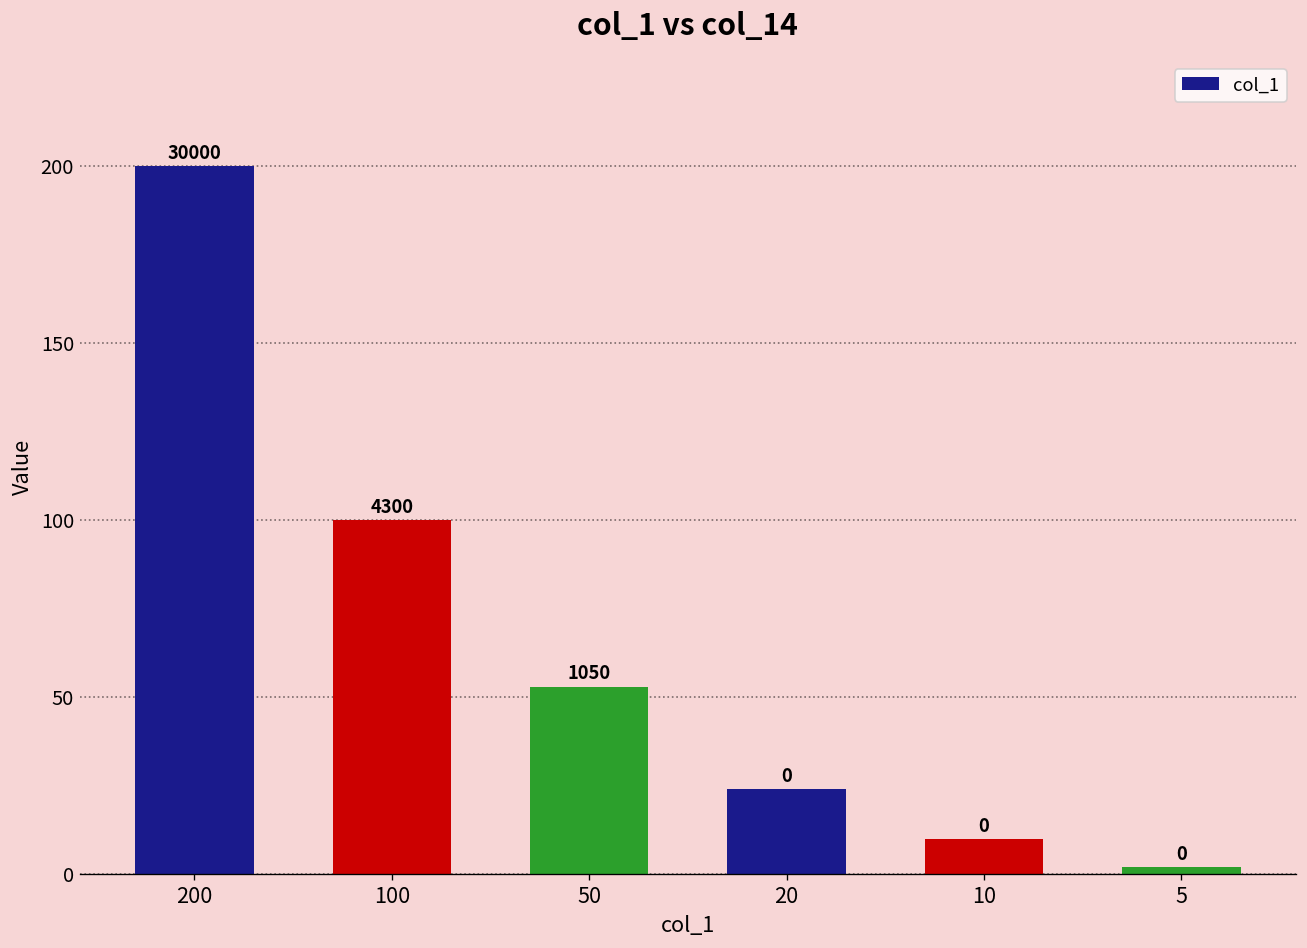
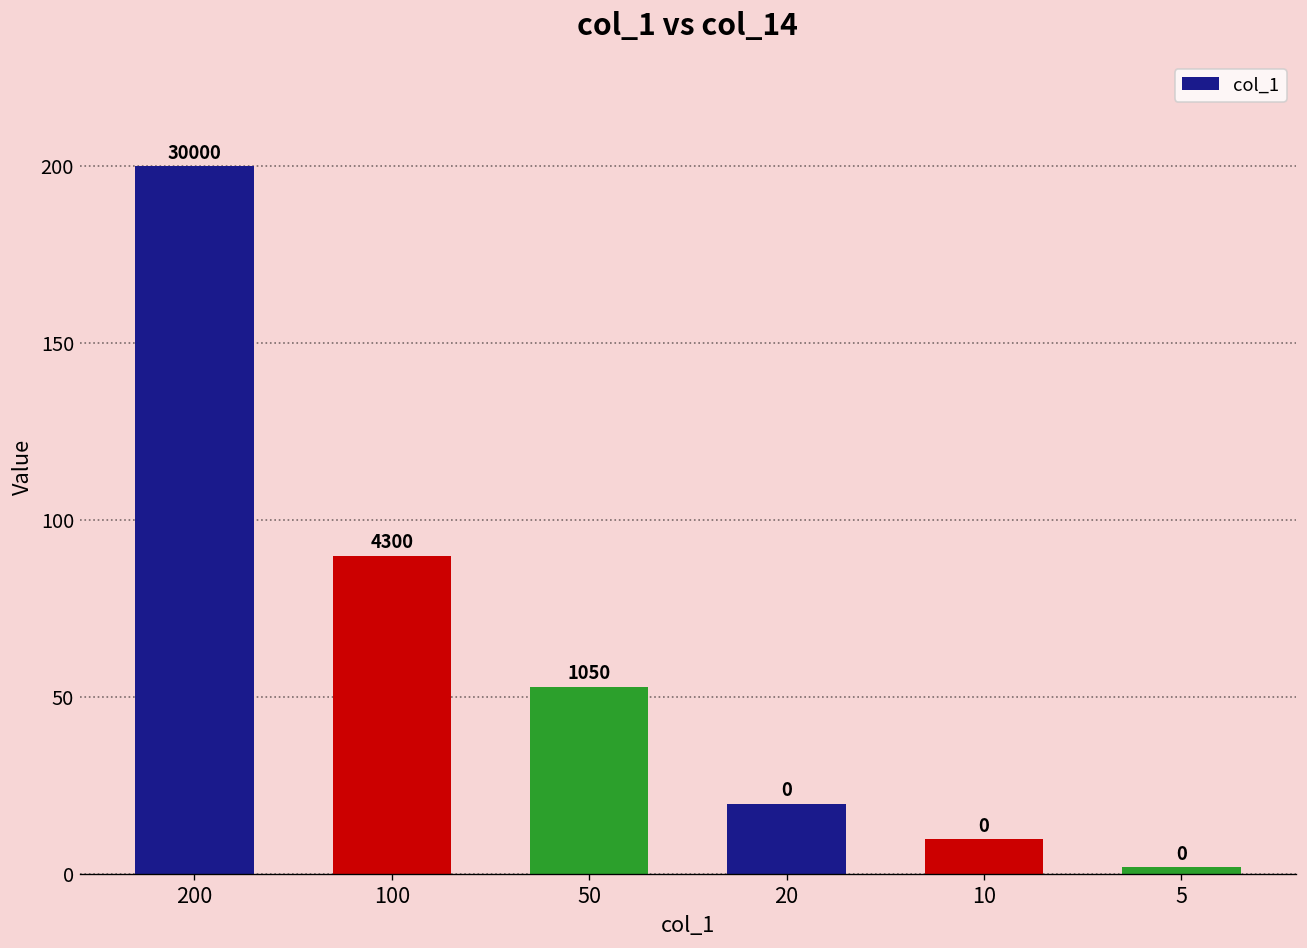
  {
-   "100": 100,
-   "20": 24
+   "100": 90,
+   "20": 20
  }
